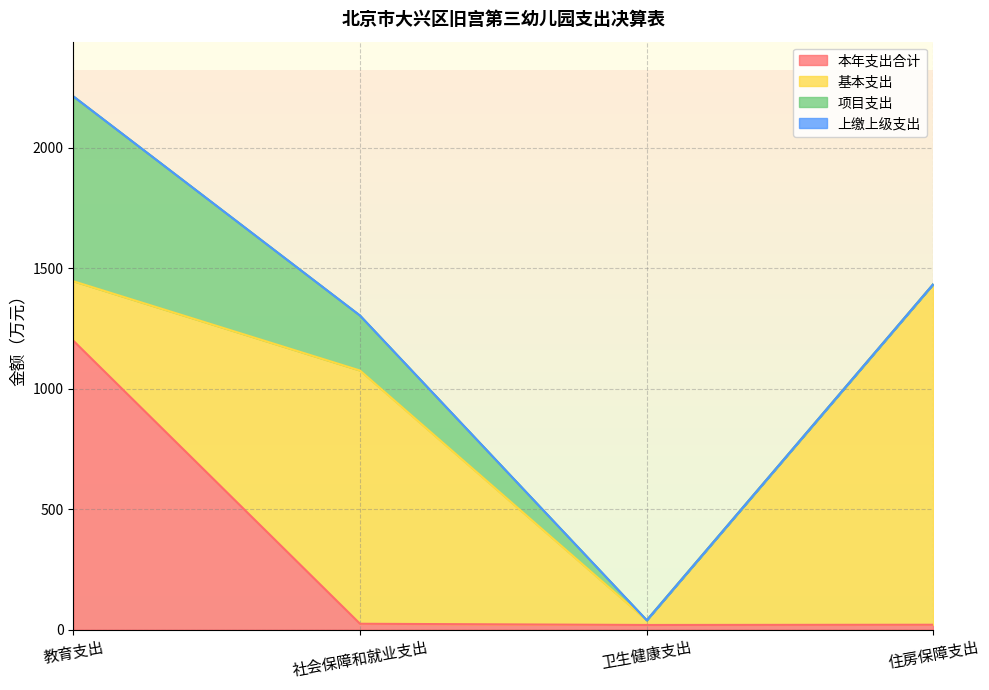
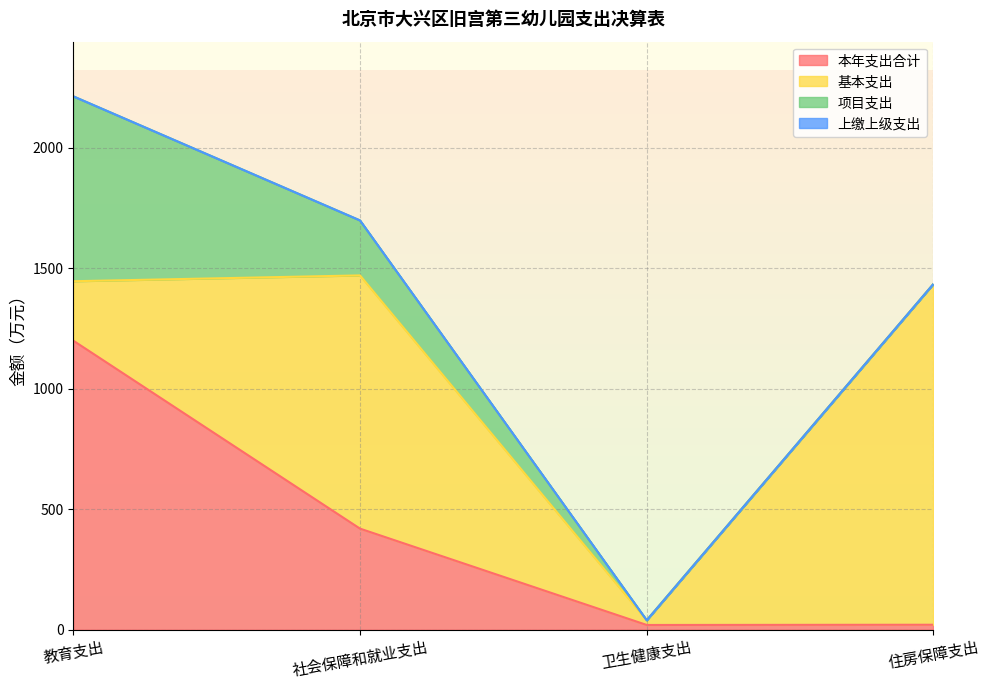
  {
    "本年支出合计": {
      "教育支出": 1200,
-     "社会保障和就业支出": 20,
+     "社会保障和就业支出": 420,
      "卫生健康支出": 20,
      "住房保障支出": 20
    },
    "基本支出": {
      "教育支出": 250,
      "社会保障和就业支出": 1050
    }
  }
